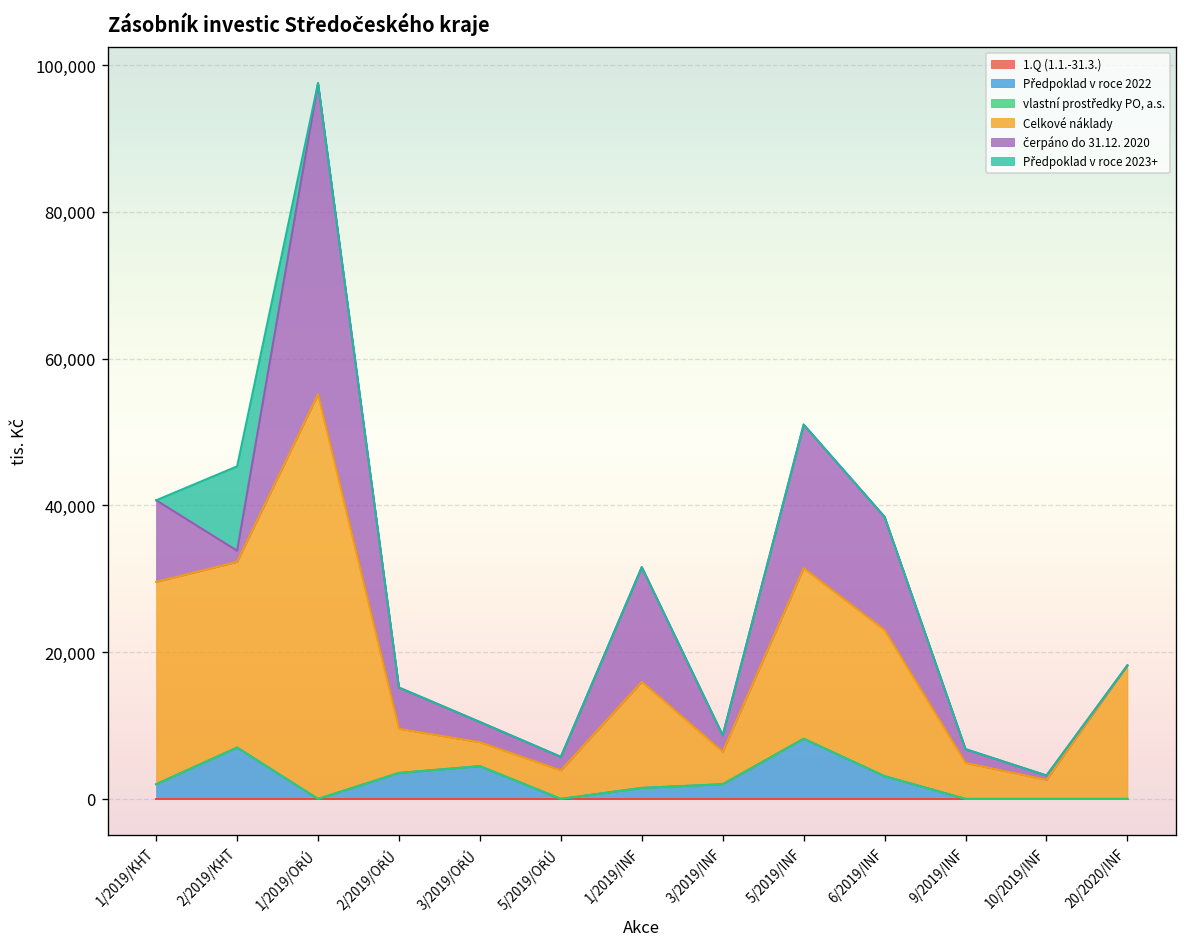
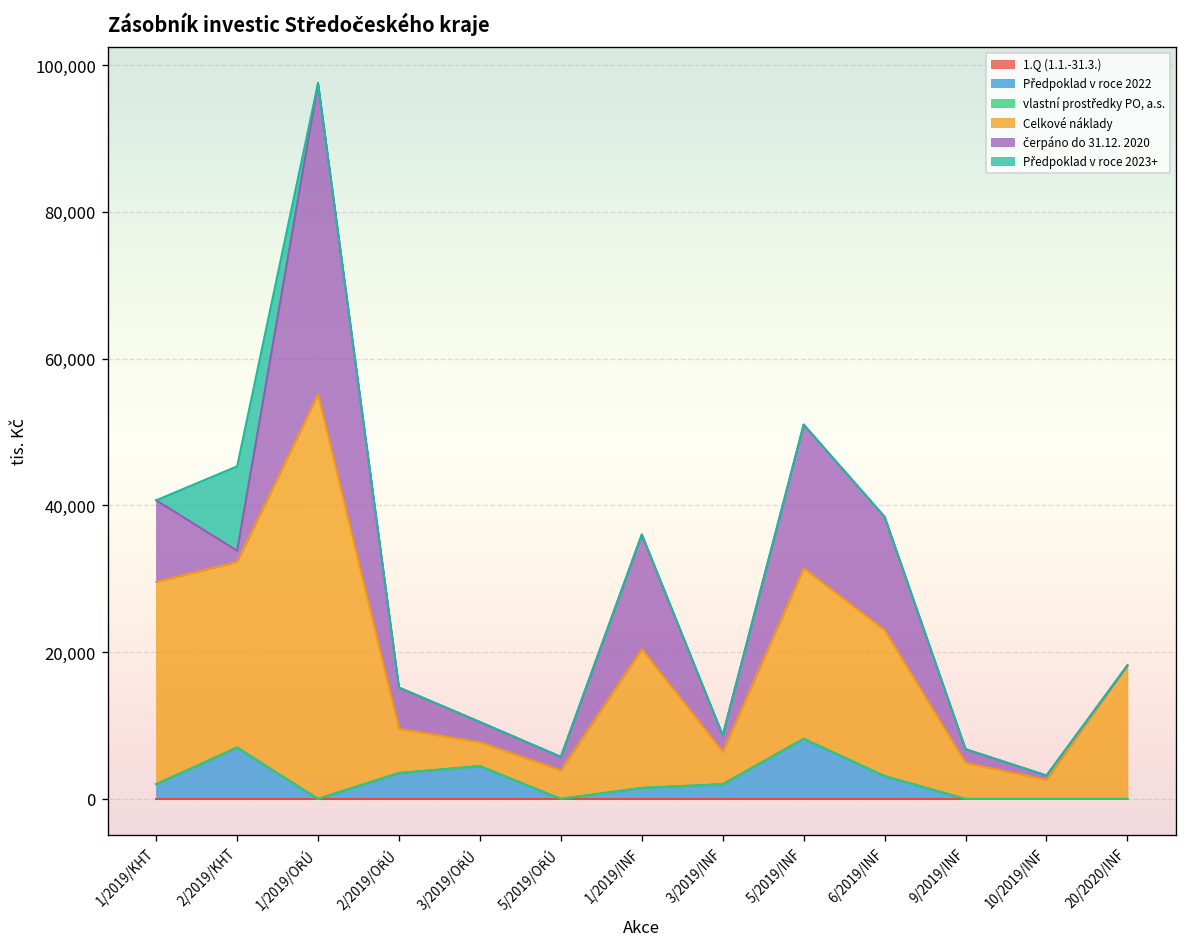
  {
    "1.Q (1.1.-31.3.)": {
      "1/2019/KHT": "0",
      "2/2019/KHT": "0",
      "2/2019/OŘÚ": "0",
      "3/2019/OŘÚ": "0",
      "1/2019/INF": "0",
      "3/2019/INF": "0",
      "5/2019/INF": "0",
      "6/2019/INF": "0"
    },
    "Celkové náklady": {
      "1/2019/KHT": "28,000",
      "2/2019/KHT": "25,000",
      "1/2019/OŘÚ": "55,000",
      "2/2019/OŘÚ": "6,000",
      "3/2019/OŘÚ": "3,000",
      "5/2019/OŘÚ": "4,000",
-     "1/2019/INF": "14,000",
+     "1/2019/INF": "19,000",
      "3/2019/INF": "4,000",
      "5/2019/INF": "23,000",
      "6/2019/INF": "20,000",
      "9/2019/INF": "5,000",
      "10/2019/INF": "3,000"
    },
    "čerpáno do 31.12. 2020": {
      "2/2019/KHT": "2,000"
    }
  }
